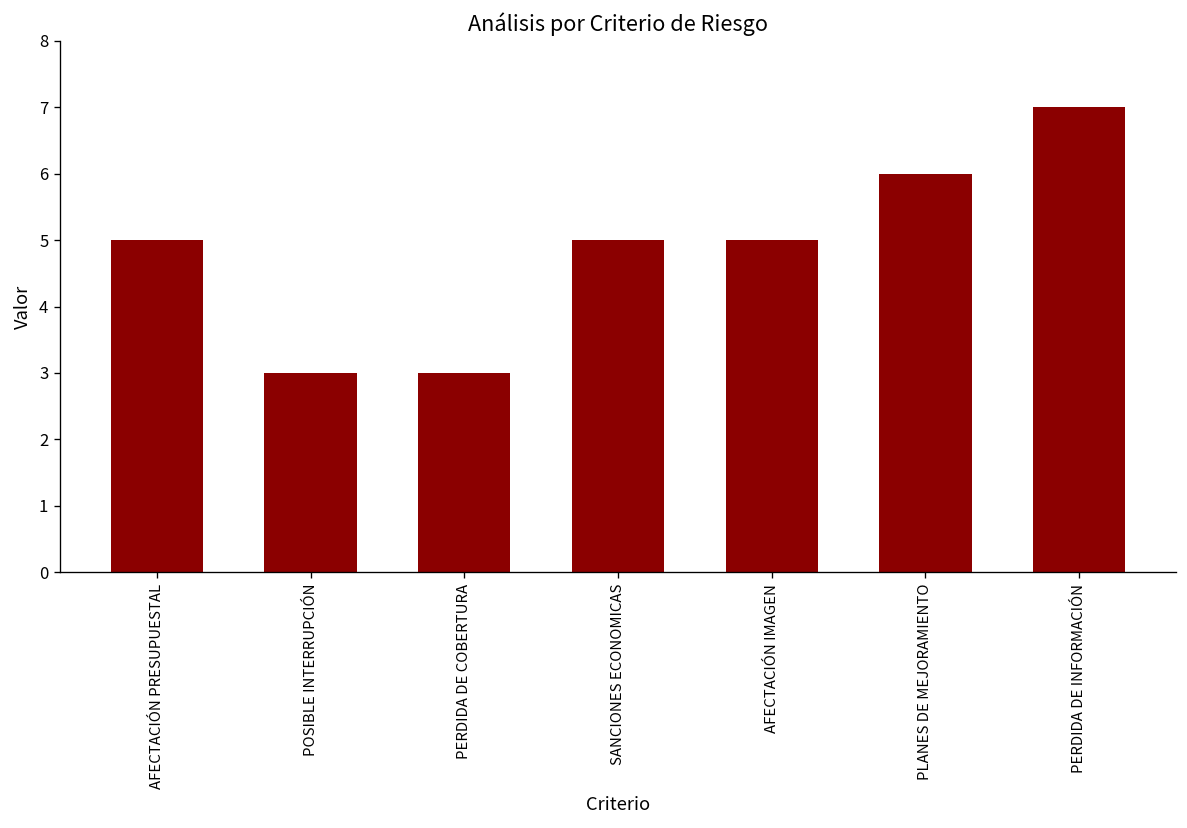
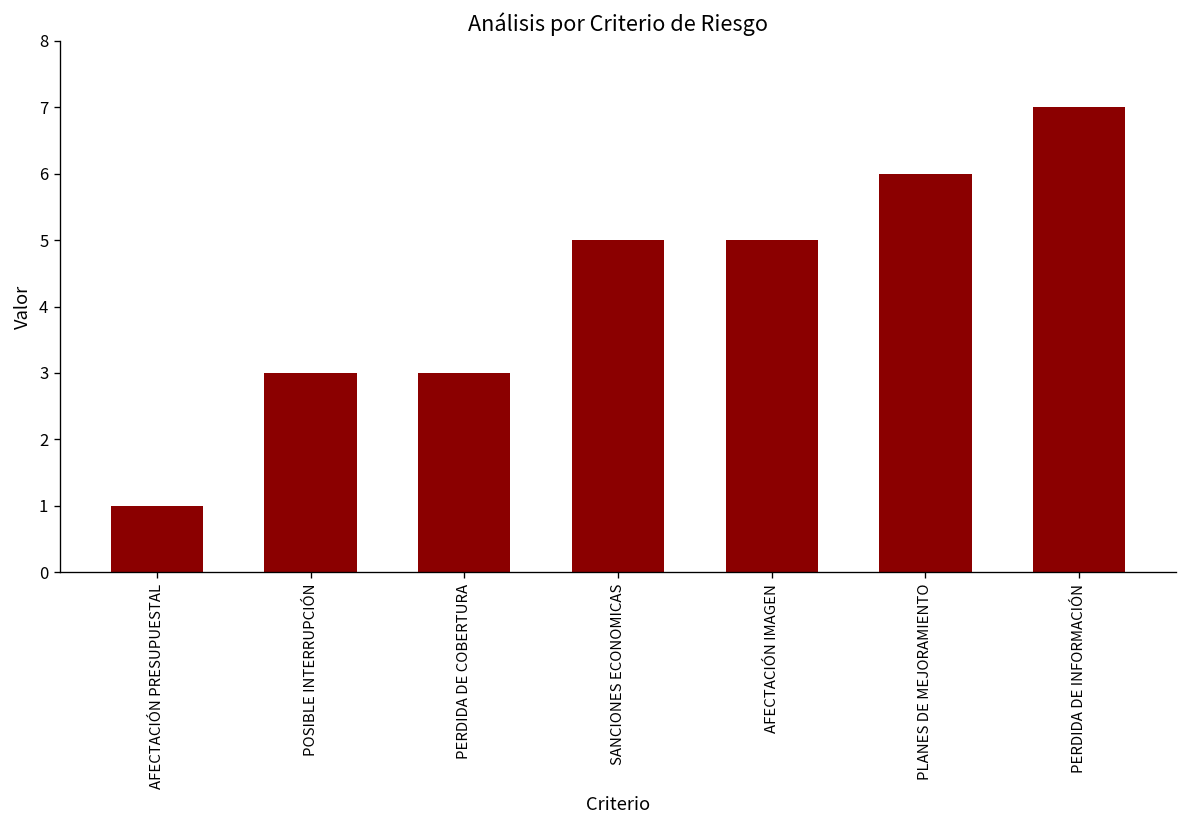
  {
-   "AFECTACIÓN PRESUPUESTAL": 5,
+   "AFECTACIÓN PRESUPUESTAL": 1,
    "POSIBLE INTERRUPCIÓN": 3,
    "PERDIDA DE COBERTURA": 3,
    "SANCIONES ECONOMICAS": 5,
    "AFECTACIÓN IMAGEN": 5,
    "PLANES DE MEJORAMIENTO": 6,
    "PERDIDA DE INFORMACIÓN": 7
  }
